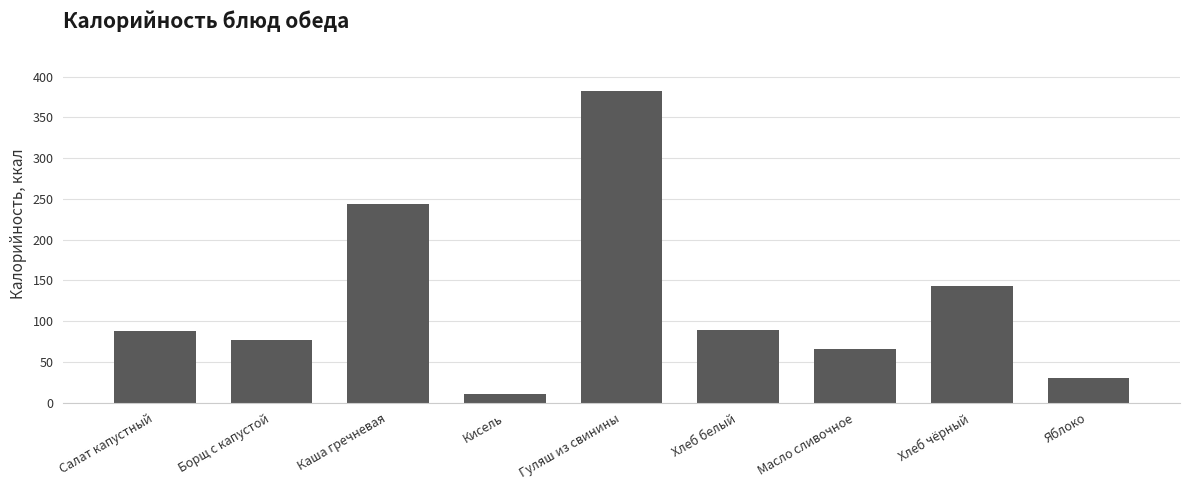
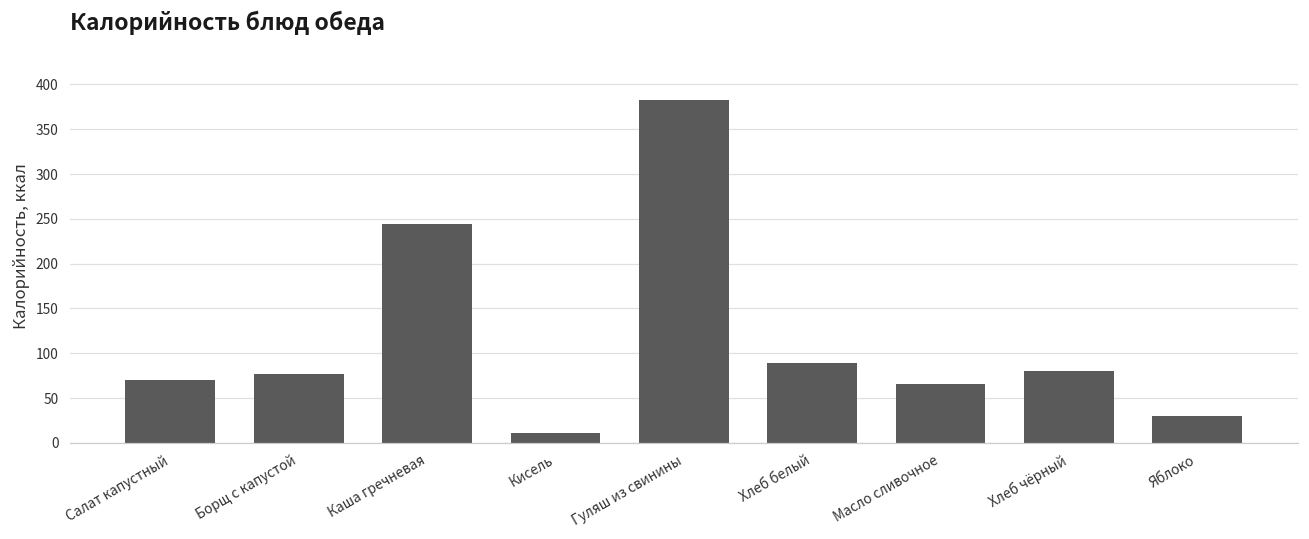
  {
-   "Салат капустный": 90,
+   "Салат капустный": 70,
    "Борщ с капустой": 80,
    "Каша гречневая": 240,
    "Кисель": 10,
    "Гуляш из свинины": 380,
    "Хлеб белый": 90,
    "Масло сливочное": 70,
-   "Хлеб чёрный": 140,
+   "Хлеб чёрный": 80,
    "Яблоко": 30
  }
